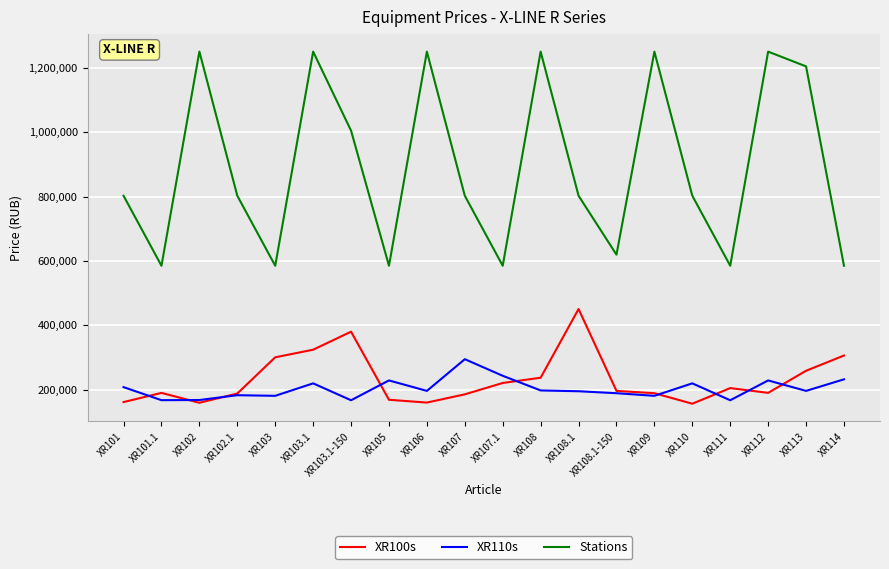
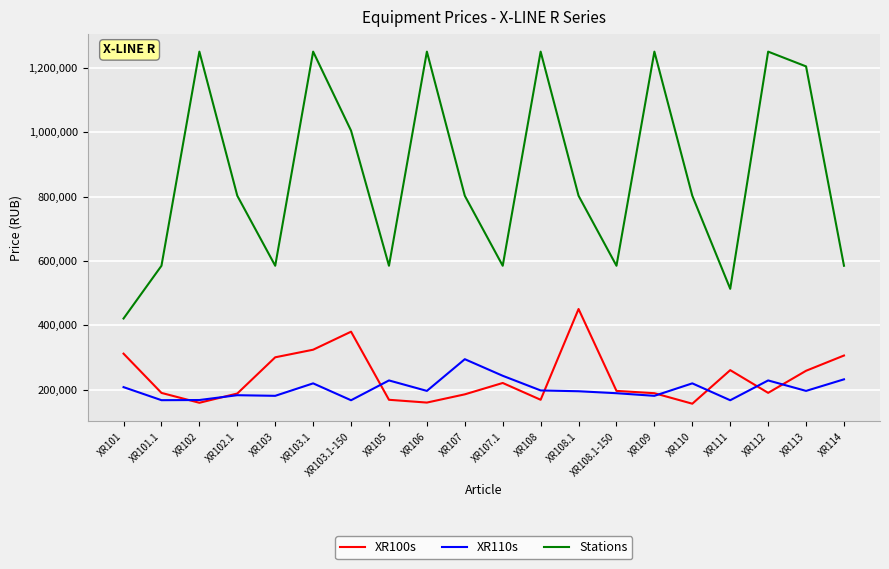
  {
    "XR100s": {
-     "XR101": "160,000",
+     "XR101": "310,000",
      "XR101.1": "190,000",
      "XR102": "160,000",
      "XR103": "300,000",
      "XR103.1": "320,000",
      "XR103.1-150": "380,000",
      "XR105": "170,000",
      "XR106": "160,000",
      "XR107": "190,000",
      "XR107.1": "220,000",
-     "XR108": "240,000",
+     "XR108": "170,000",
      "XR108.1": "450,000",
      "XR109": "190,000",
      "XR110": "160,000",
-     "XR111": "200,000",
+     "XR111": "260,000",
      "XR112": "190,000",
      "XR113": "260,000",
      "XR114": "310,000"
    },
    "XR110s": {
      "XR101": "210,000",
      "XR101.1": "170,000",
      "XR102": "170,000",
      "XR103": "180,000",
      "XR103.1": "220,000",
      "XR103.1-150": "170,000",
      "XR105": "230,000",
      "XR106": "200,000",
      "XR107": "290,000",
      "XR107.1": "240,000",
      "XR108": "200,000",
      "XR108.1": "200,000",
      "XR109": "180,000",
      "XR110": "220,000",
      "XR111": "170,000",
      "XR112": "230,000",
      "XR113": "200,000",
      "XR114": "230,000"
    },
    "Stations": {
-     "XR101": "800,000",
+     "XR101": "420,000",
      "XR101.1": "590,000",
      "XR102": "1,250,000",
      "XR102.1": "800,000",
      "XR103": "590,000",
      "XR103.1": "1,250,000",
      "XR103.1-150": "1,010,000",
      "XR105": "590,000",
      "XR106": "1,250,000",
      "XR107": "800,000",
      "XR107.1": "590,000",
      "XR108": "1,250,000",
      "XR108.1": "800,000",
-     "XR108.1-150": "620,000",
+     "XR108.1-150": "590,000",
      "XR109": "1,250,000",
      "XR110": "800,000",
-     "XR111": "590,000",
+     "XR111": "510,000",
      "XR112": "1,250,000",
      "XR113": "1,210,000",
      "XR114": "590,000"
    }
  }
